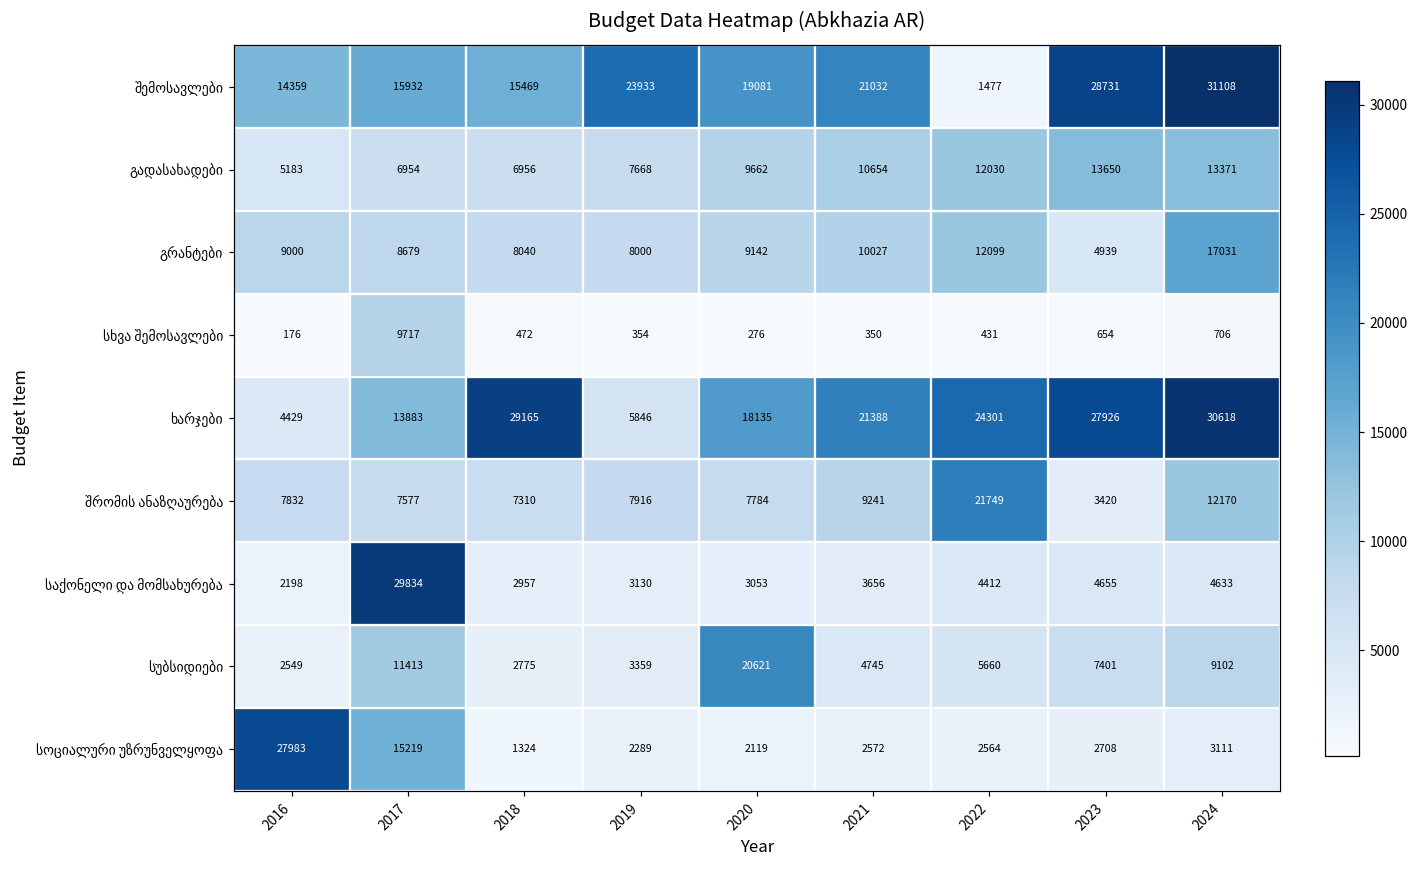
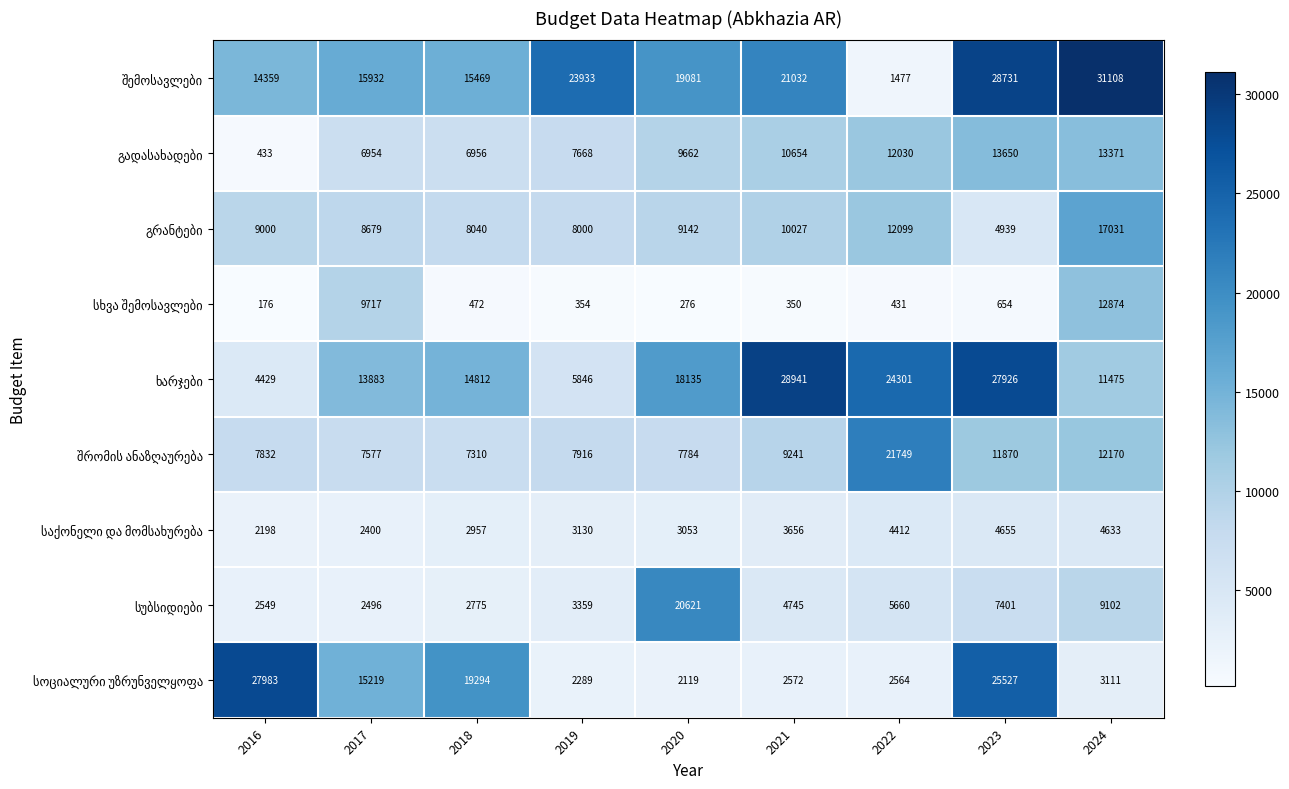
  {
    "შემოსავლები": {
      "2016": 14359,
      "2017": 15932,
      "2018": 15469,
      "2019": 23933,
      "2020": 19081,
      "2021": 21032,
      "2022": 1477,
      "2023": 28731,
      "2024": 31108
    },
    "გადასახადები": {
-     "2016": 5183,
+     "2016": 433,
      "2017": 6954,
      "2018": 6956,
      "2019": 7668,
      "2020": 9662,
      "2021": 10654,
      "2022": 12030,
      "2023": 13650,
      "2024": 13371
    },
    "გრანტები": {
      "2016": 9000,
      "2017": 8679,
      "2018": 8040,
      "2019": 8000,
      "2020": 9142,
      "2021": 10027,
      "2022": 12099,
      "2023": 4939,
      "2024": 17031
    },
    "სხვა შემოსავლები": {
      "2016": 176,
      "2017": 9717,
      "2018": 472,
      "2019": 354,
      "2020": 276,
      "2021": 350,
      "2022": 431,
      "2023": 654,
-     "2024": 706
+     "2024": 12874
    },
    "ხარჯები": {
      "2016": 4429,
      "2017": 13883,
-     "2018": 29165,
+     "2018": 14812,
      "2019": 5846,
      "2020": 18135,
-     "2021": 21388,
+     "2021": 28941,
      "2022": 24301,
      "2023": 27926,
-     "2024": 30618
+     "2024": 11475
    },
    "შრომის ანაზღაურება": {
      "2016": 7832,
      "2017": 7577,
      "2018": 7310,
      "2019": 7916,
      "2020": 7784,
      "2021": 9241,
      "2022": 21749,
-     "2023": 3420,
+     "2023": 11870,
      "2024": 12170
    },
    "საქონელი და მომსახურება": {
      "2016": 2198,
-     "2017": 29834,
+     "2017": 2400,
      "2018": 2957,
      "2019": 3130,
      "2020": 3053,
      "2021": 3656,
      "2022": 4412,
      "2023": 4655,
      "2024": 4633
    },
    "სუბსიდიები": {
      "2016": 2549,
-     "2017": 11413,
+     "2017": 2496,
      "2018": 2775,
      "2019": 3359,
      "2020": 20621,
      "2021": 4745,
      "2022": 5660,
      "2023": 7401,
      "2024": 9102
    },
    "სოციალური უზრუნველყოფა": {
      "2016": 27983,
      "2017": 15219,
-     "2018": 1324,
+     "2018": 19294,
      "2019": 2289,
      "2020": 2119,
      "2021": 2572,
      "2022": 2564,
-     "2023": 2708,
+     "2023": 25527,
      "2024": 3111
    }
  }
